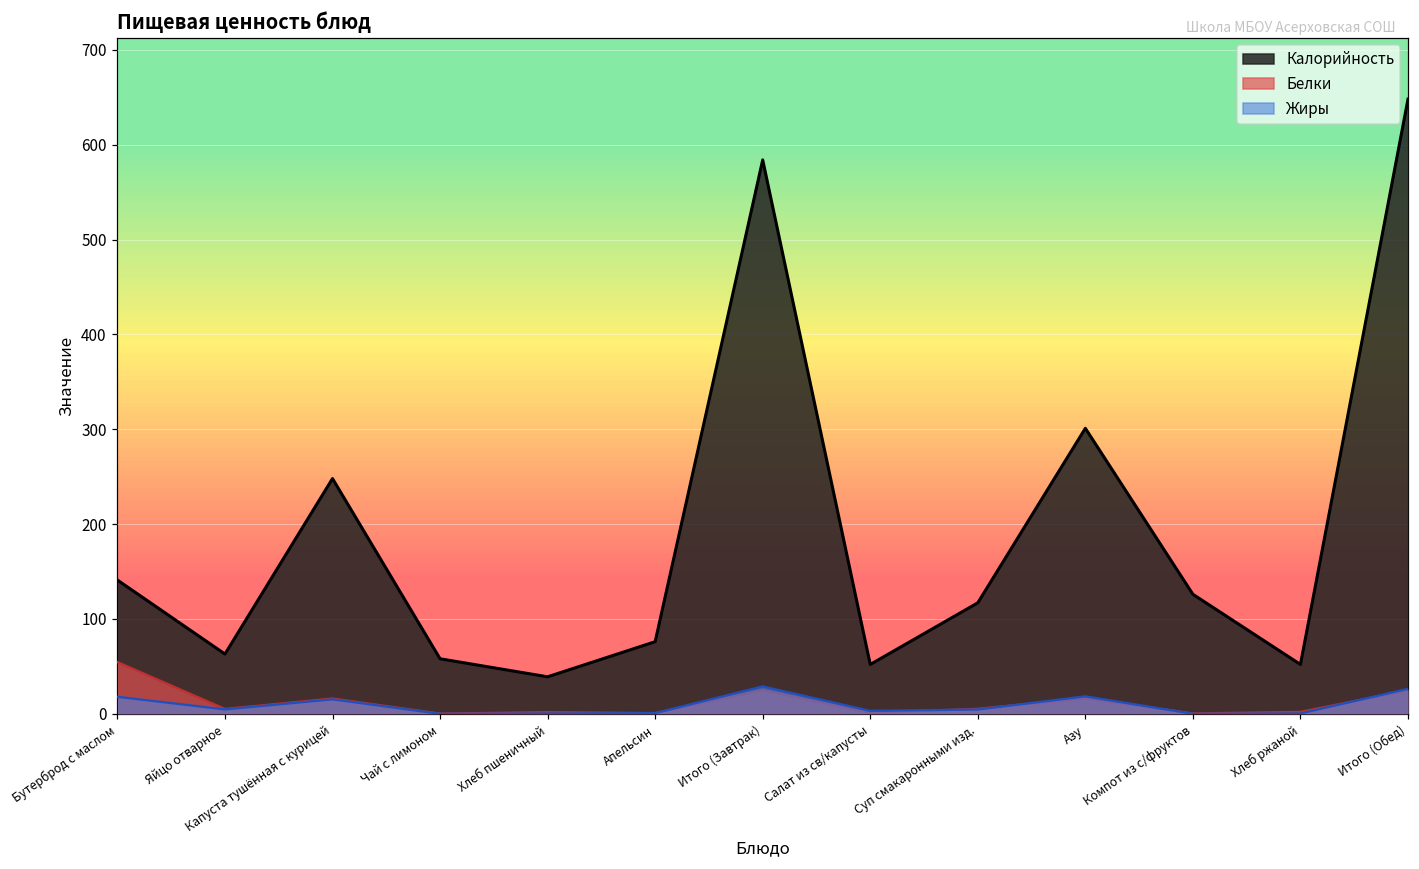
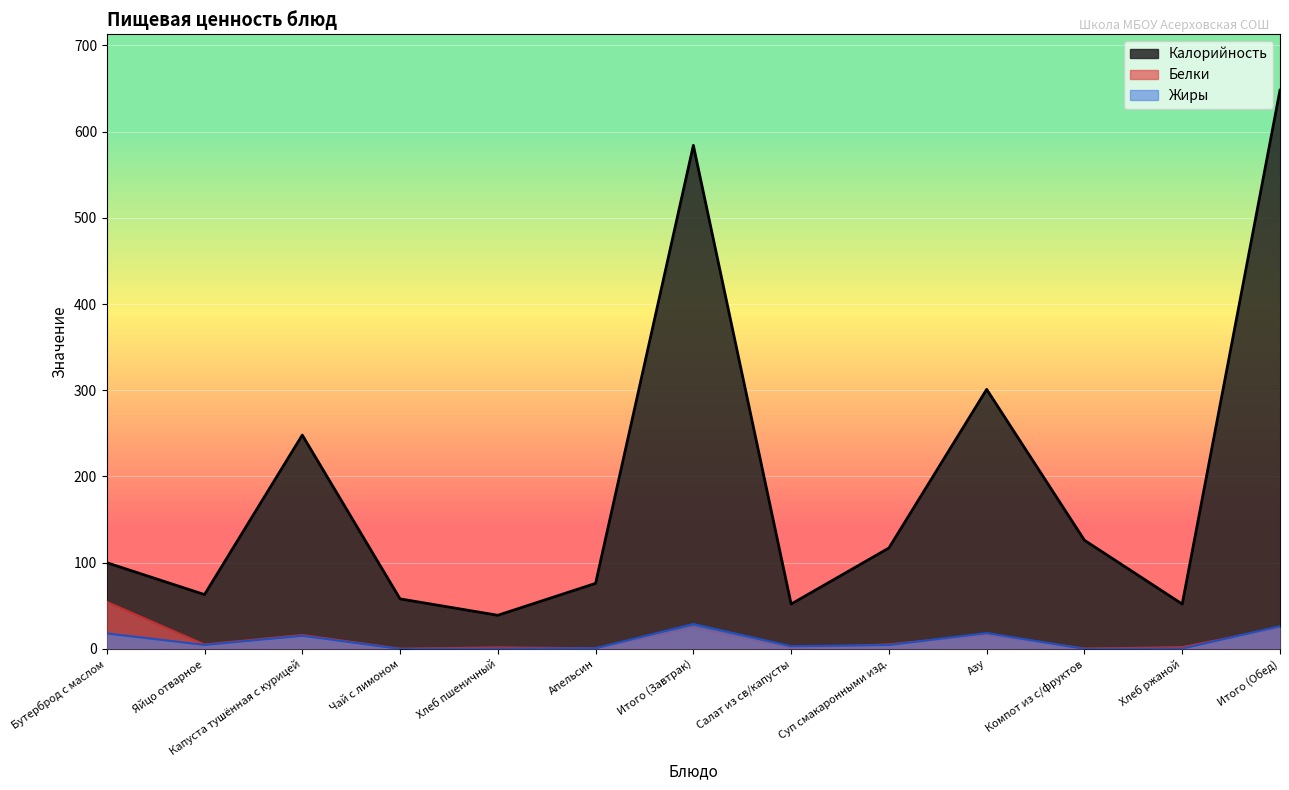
  {
    "Калорийность": {
-     "Бутерброд с маслом": 140,
+     "Бутерброд с маслом": 100,
      "Итого (Обед)": 650
    },
    "Белки": {
      "Бутерброд с маслом": 50
    },
    "Жиры": {
      "Бутерброд с маслом": 20
    }
  }
